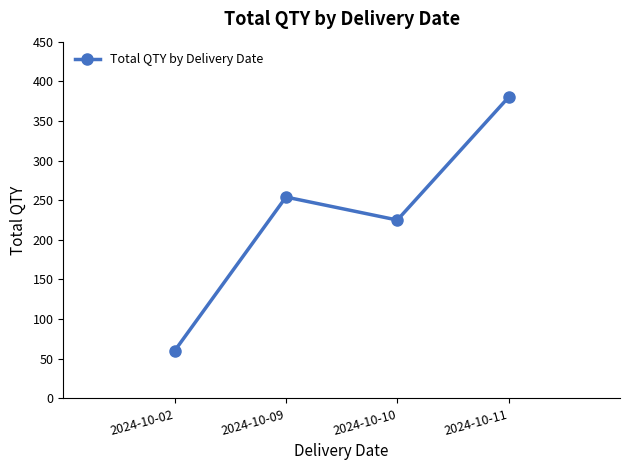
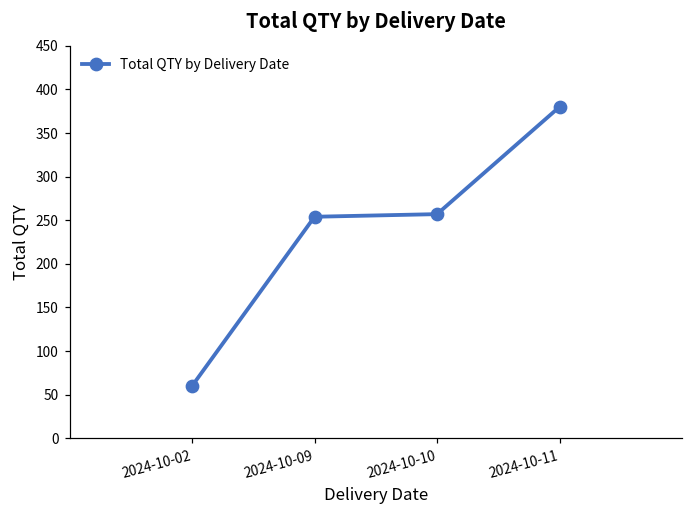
  {
    "2024-10-02": 60,
    "2024-10-09": 250,
-   "2024-10-10": 230,
+   "2024-10-10": 260,
    "2024-10-11": 380
  }
